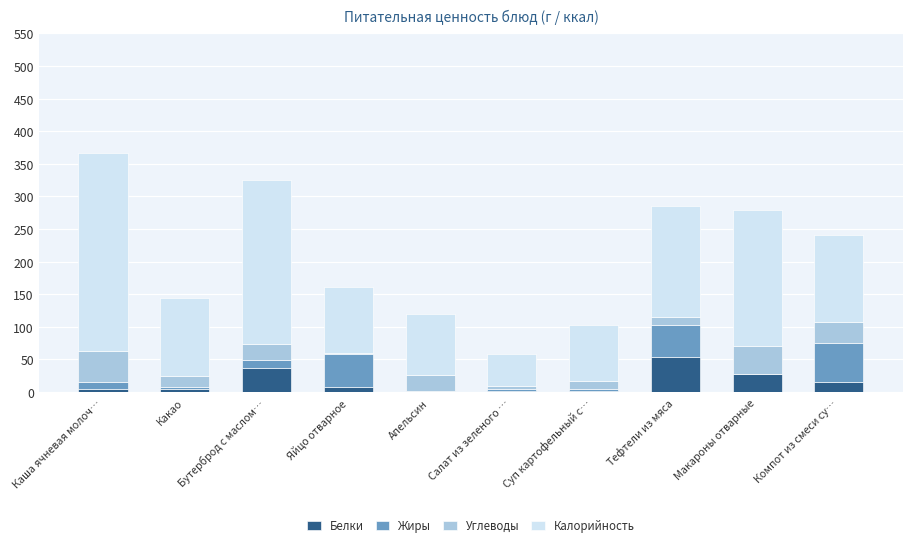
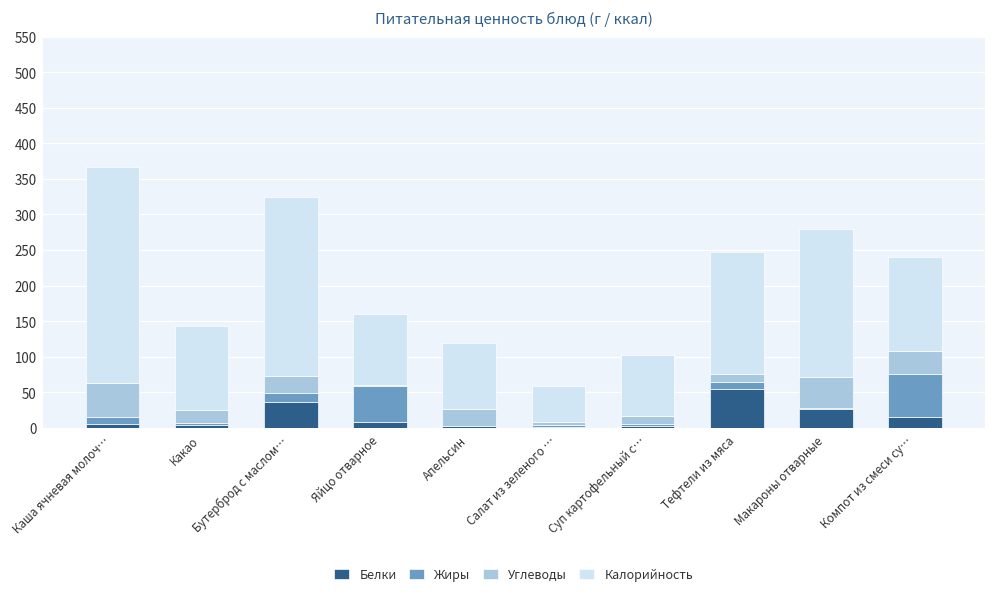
  {
    "Белки": {
      "Каша ячневая молоч…": 10,
      "Бутерброд с маслом…": 40,
      "Яйцо отварное": 10,
      "Тефтели из мяса": 50,
      "Макароны отварные": 30,
      "Компот из смеси су…": 20
    },
    "Жиры": {
      "Каша ячневая молоч…": 10,
      "Бутерброд с маслом…": 10,
      "Яйцо отварное": 50,
      "Апельсин": 0,
-     "Тефтели из мяса": 50,
+     "Тефтели из мяса": 10,
      "Компот из смеси су…": 60
    }
  }
